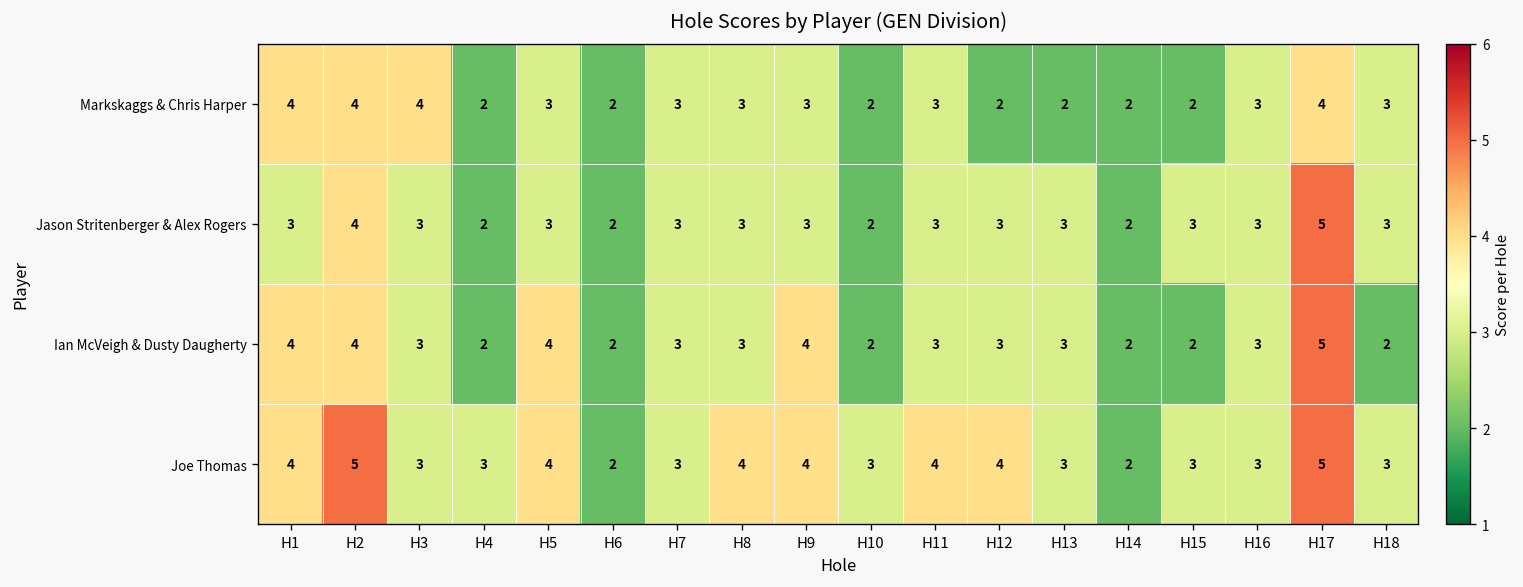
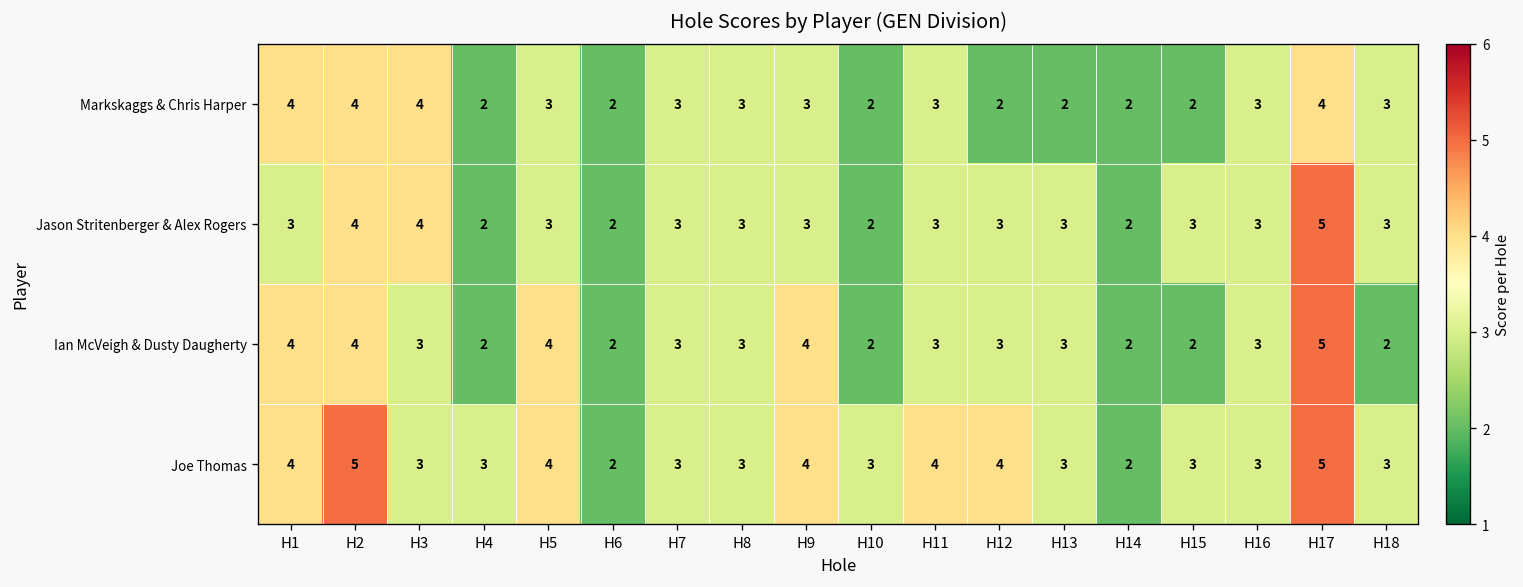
  {
    "Markskaggs & Chris Harper": {
      "H1": 4,
      "H2": 4,
      "H3": 4,
      "H4": 2,
      "H5": 3,
      "H6": 2,
      "H7": 3,
      "H8": 3,
      "H9": 3,
      "H10": 2,
      "H11": 3,
      "H12": 2,
      "H13": 2,
      "H14": 2,
      "H15": 2,
      "H16": 3,
      "H17": 4,
      "H18": 3
    },
    "Jason Stritenberger & Alex Rogers": {
      "H1": 3,
      "H2": 4,
-     "H3": 3,
+     "H3": 4,
      "H4": 2,
      "H5": 3,
      "H6": 2,
      "H7": 3,
      "H8": 3,
      "H9": 3,
      "H10": 2,
      "H11": 3,
      "H12": 3,
      "H13": 3,
      "H14": 2,
      "H15": 3,
      "H16": 3,
      "H17": 5,
      "H18": 3
    },
    "Ian McVeigh & Dusty Daugherty": {
      "H1": 4,
      "H2": 4,
      "H3": 3,
      "H4": 2,
      "H5": 4,
      "H6": 2,
      "H7": 3,
      "H8": 3,
      "H9": 4,
      "H10": 2,
      "H11": 3,
      "H12": 3,
      "H13": 3,
      "H14": 2,
      "H15": 2,
      "H16": 3,
      "H17": 5,
      "H18": 2
    },
    "Joe Thomas": {
      "H1": 4,
      "H2": 5,
      "H3": 3,
      "H4": 3,
      "H5": 4,
      "H6": 2,
      "H7": 3,
-     "H8": 4,
+     "H8": 3,
      "H9": 4,
      "H10": 3,
      "H11": 4,
      "H12": 4,
      "H13": 3,
      "H14": 2,
      "H15": 3,
      "H16": 3,
      "H17": 5,
      "H18": 3
    }
  }
